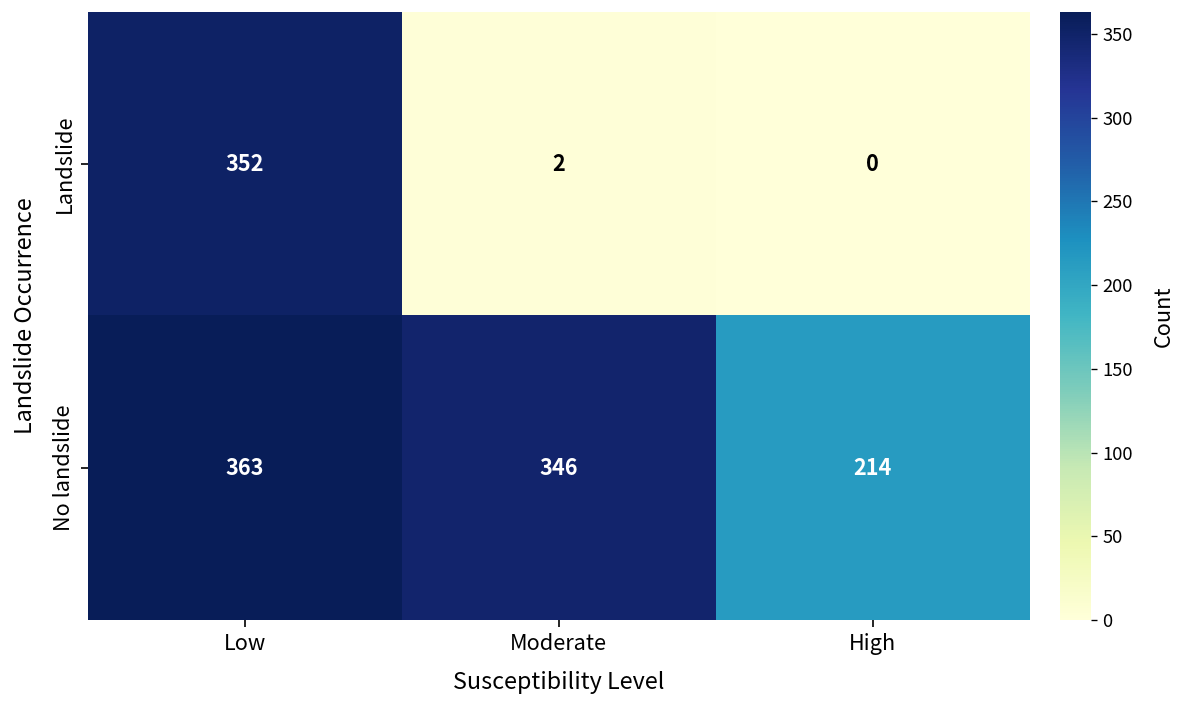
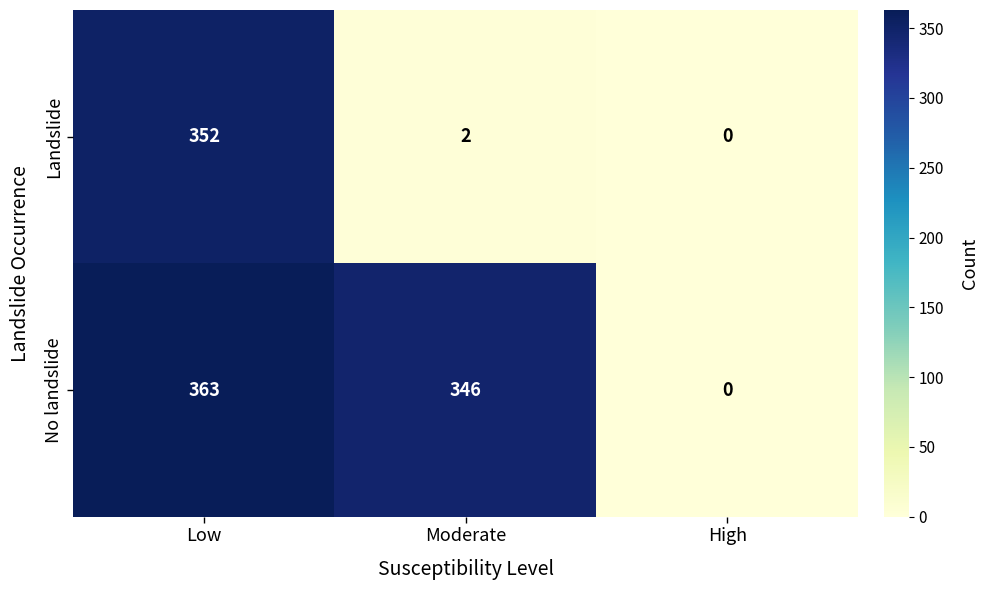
  {
    "Landslide": {
      "Low": 352,
      "Moderate": 2,
      "High": 0
    },
    "No landslide": {
      "Low": 363,
      "Moderate": 346,
-     "High": 214
+     "High": 0
    }
  }
